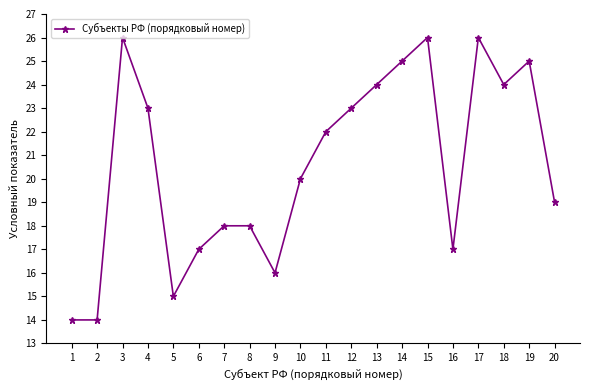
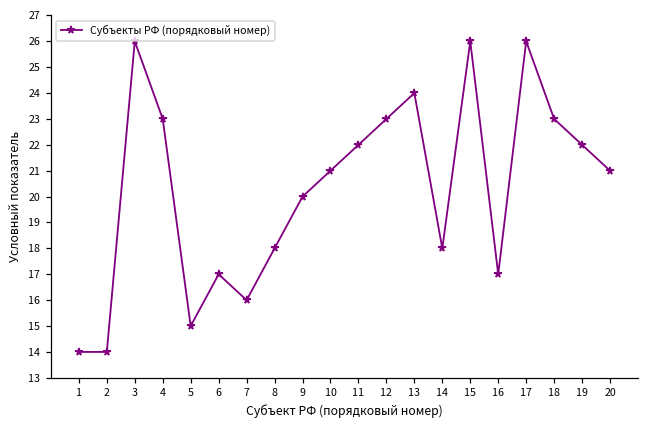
  {
    "1": 14,
    "2": 14,
    "4": 23,
    "5": 15,
    "6": 17,
-   "7": 18,
+   "7": 16,
    "8": 18,
-   "9": 16,
-   "10": 20,
+   "9": 20,
+   "10": 21,
    "11": 22,
    "12": 23,
    "13": 24,
-   "14": 25,
+   "14": 18,
    "15": 26,
    "16": 17,
    "17": 26,
-   "18": 24,
-   "19": 25,
-   "20": 19
+   "18": 23,
+   "19": 22,
+   "20": 21
  }
